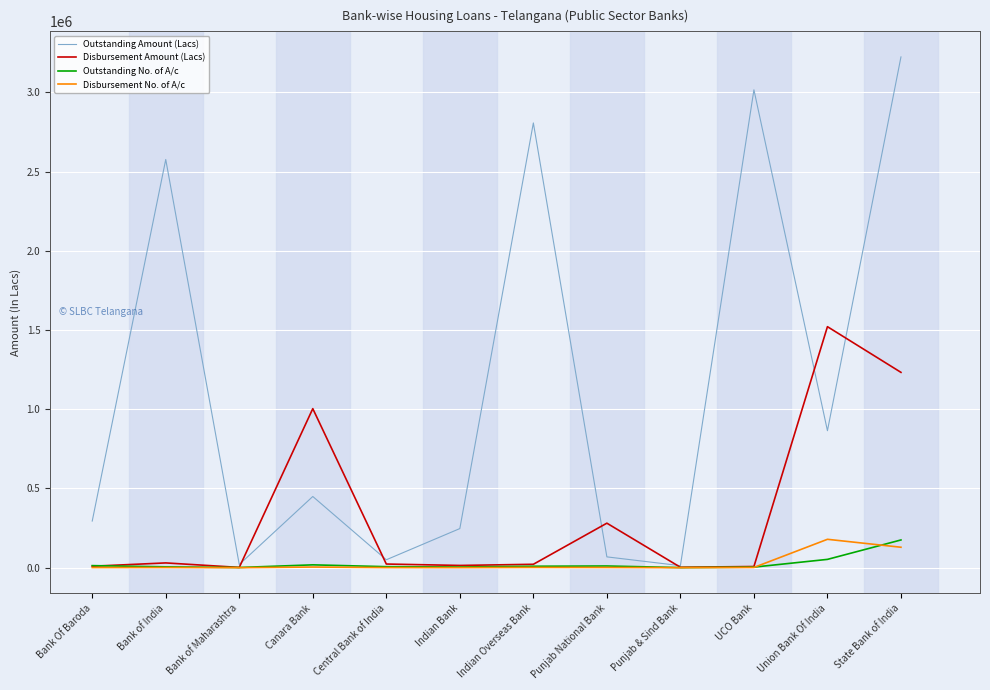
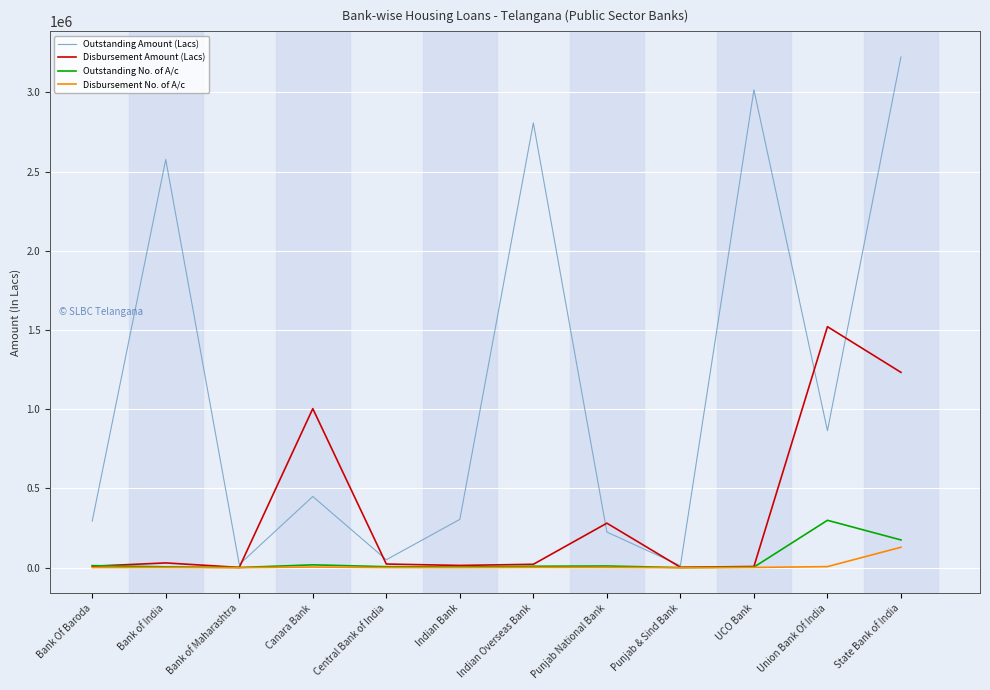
  {
    "Outstanding Amount (Lacs)": {
      "Bank Of Baroda": 290000,
      "Bank of India": 2580000,
      "Bank of Maharashtra": 20000,
      "Canara Bank": 450000,
      "Central Bank of India": 50000,
-     "Indian Bank": 250000,
+     "Indian Bank": 310000,
      "Indian Overseas Bank": 2810000,
-     "Punjab National Bank": 70000,
+     "Punjab National Bank": 220000,
      "UCO Bank": 3020000,
      "Union Bank Of India": 860000,
      "State Bank of India": 3220000
    },
    "Disbursement Amount (Lacs)": {
      "Bank of India": 30000,
      "Canara Bank": 1000000,
      "Central Bank of India": 20000,
      "Punjab National Bank": 280000,
      "Union Bank Of India": 1520000,
      "State Bank of India": 1230000
    },
    "Outstanding No. of A/c": {
-     "Union Bank Of India": 50000,
+     "Union Bank Of India": 300000,
      "State Bank of India": 180000
    },
    "Disbursement No. of A/c": {
-     "Union Bank Of India": 180000,
+     "Union Bank Of India": 10000,
      "State Bank of India": 130000
    }
  }
